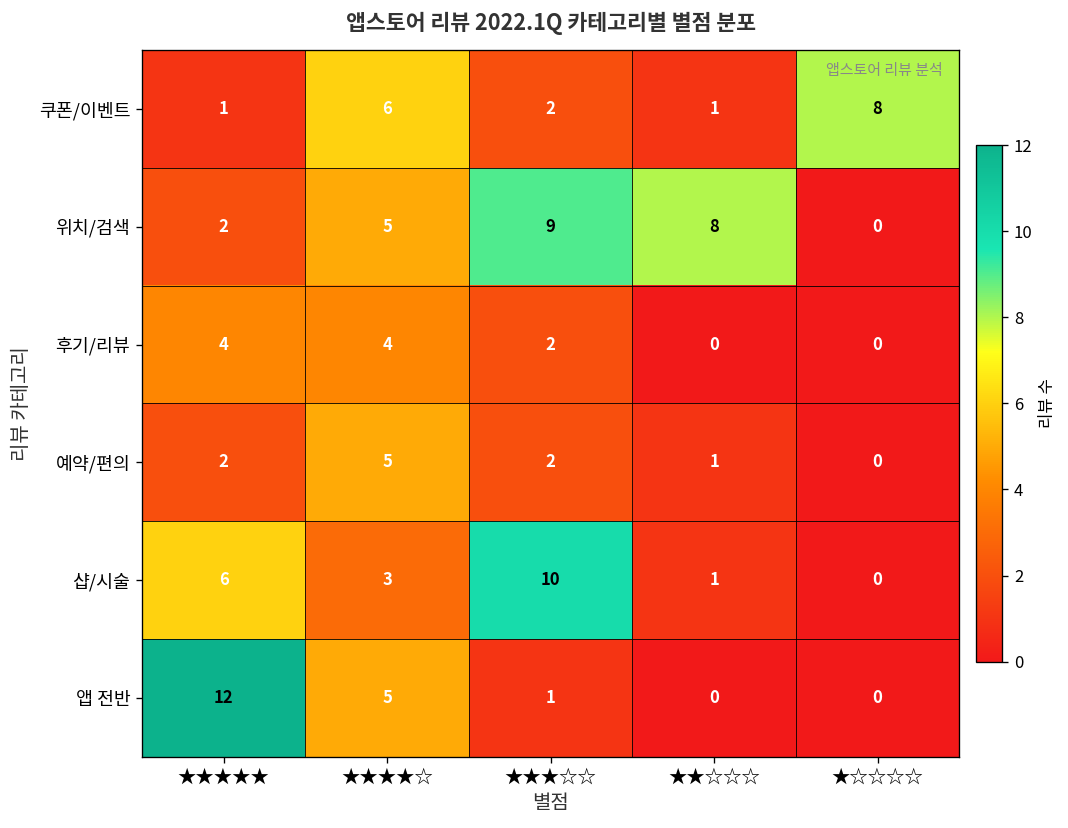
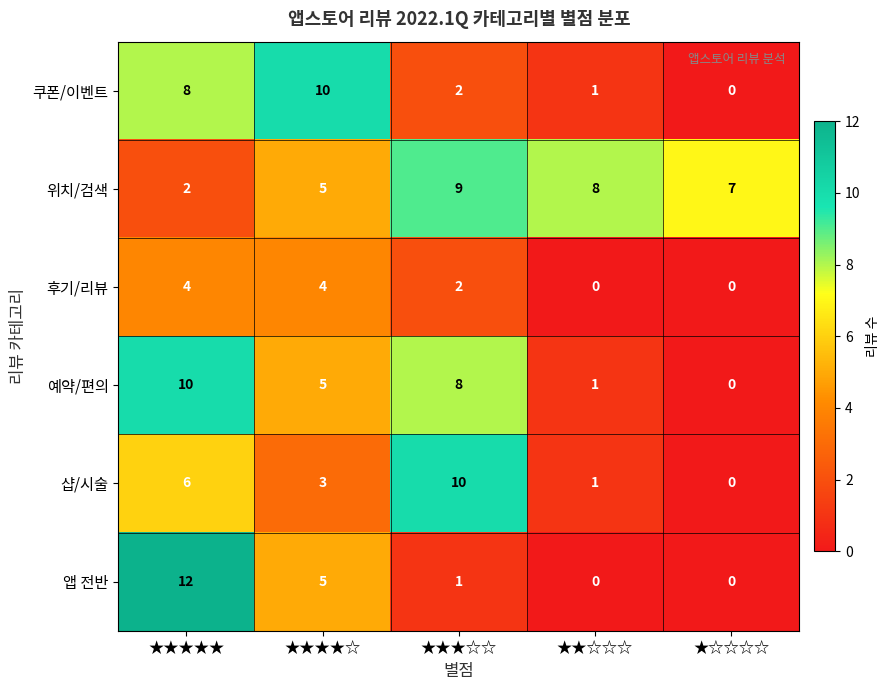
  {
    "쿠폰/이벤트": {
-     "★★★★★": 1,
-     "★★★★☆": 6,
+     "★★★★★": 8,
+     "★★★★☆": 10,
      "★★★☆☆": 2,
      "★★☆☆☆": 1,
-     "★☆☆☆☆": 8
+     "★☆☆☆☆": 0
    },
    "위치/검색": {
      "★★★★★": 2,
      "★★★★☆": 5,
      "★★★☆☆": 9,
      "★★☆☆☆": 8,
-     "★☆☆☆☆": 0
+     "★☆☆☆☆": 7
    },
    "후기/리뷰": {
      "★★★★★": 4,
      "★★★★☆": 4,
      "★★★☆☆": 2,
      "★★☆☆☆": 0,
      "★☆☆☆☆": 0
    },
    "예약/편의": {
-     "★★★★★": 2,
+     "★★★★★": 10,
      "★★★★☆": 5,
-     "★★★☆☆": 2,
+     "★★★☆☆": 8,
      "★★☆☆☆": 1,
      "★☆☆☆☆": 0
    },
    "샵/시술": {
      "★★★★★": 6,
      "★★★★☆": 3,
      "★★★☆☆": 10,
      "★★☆☆☆": 1,
      "★☆☆☆☆": 0
    },
    "앱 전반": {
      "★★★★★": 12,
      "★★★★☆": 5,
      "★★★☆☆": 1,
      "★★☆☆☆": 0,
      "★☆☆☆☆": 0
    }
  }
